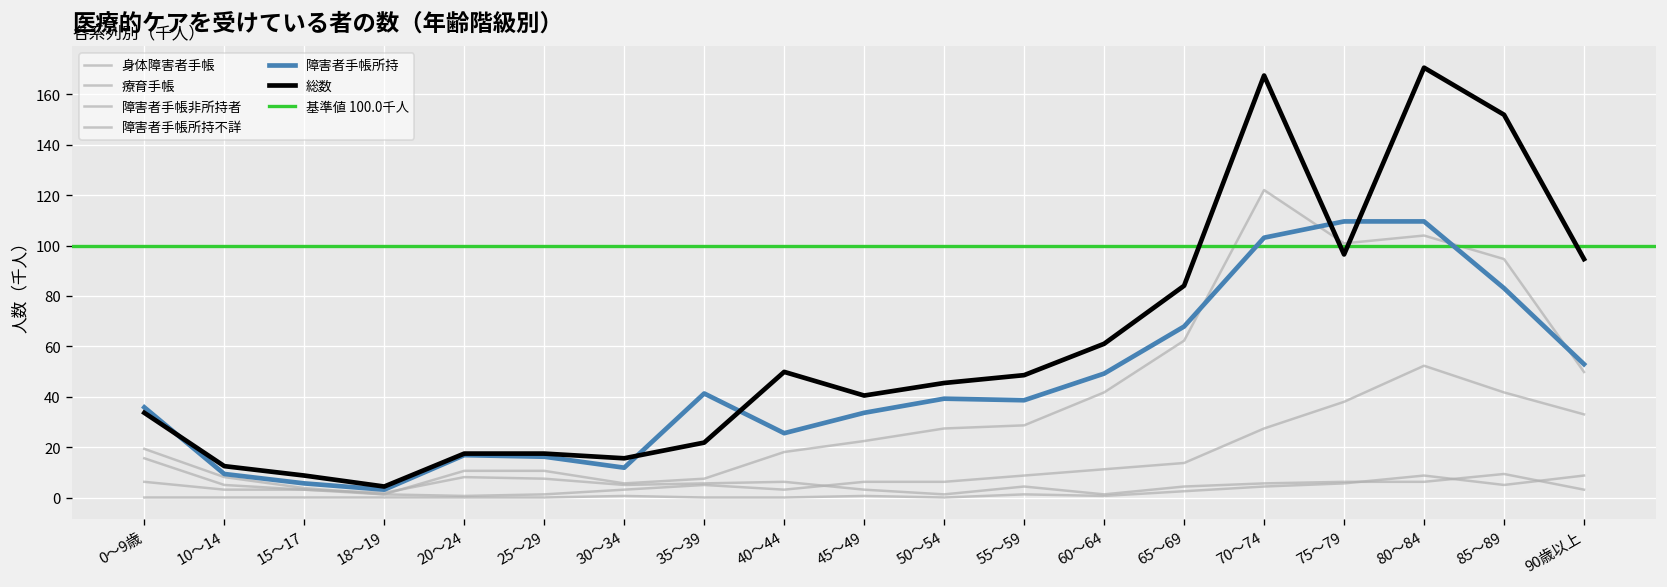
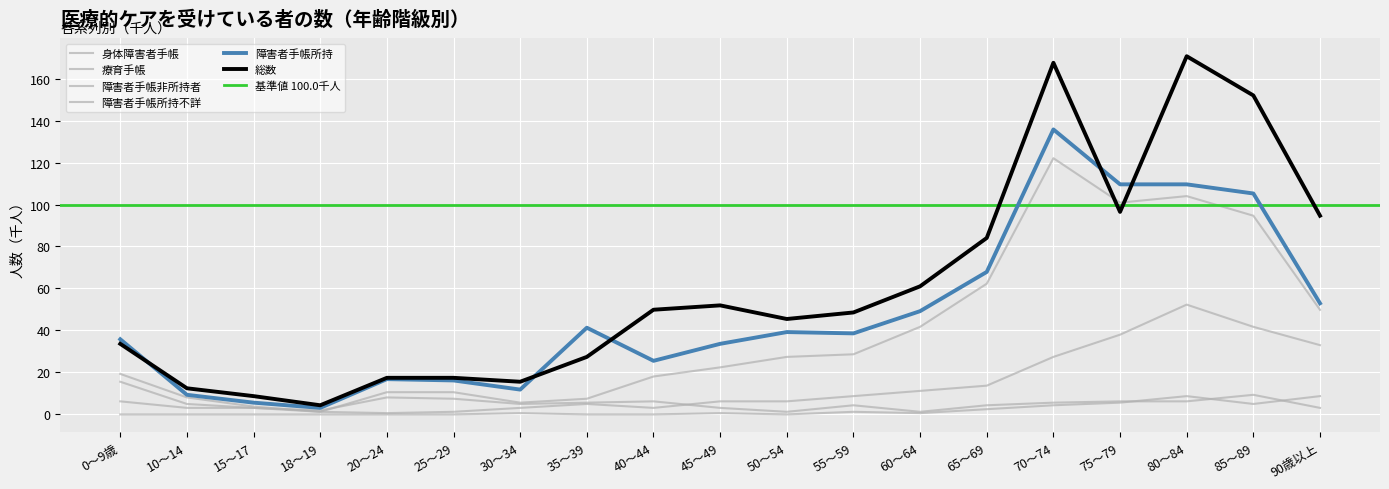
  {
    "障害者手帳所持": {
      "0～9歳": 36,
      "10～14": 9,
      "15～17": 6,
      "18～19": 3,
      "25～29": 16,
      "30～34": 12,
      "35～39": 41,
      "40～44": 26,
      "45～49": 34,
      "50～54": 39,
      "55～59": 39,
      "60～64": 49,
      "65～69": 68,
-     "70～74": 103,
+     "70～74": 136,
      "75～79": 110,
      "80～84": 110,
-     "85～89": 83,
+     "85～89": 105,
      "90歳以上": 53
    },
    "総数": {
      "0～9歳": 34,
      "10～14": 12,
      "15～17": 9,
      "18～19": 4,
      "25～29": 17,
      "30～34": 16,
-     "35～39": 22,
+     "35～39": 27,
      "40～44": 50,
-     "45～49": 40,
+     "45～49": 52,
      "50～54": 45,
      "55～59": 49,
      "60～64": 61,
      "65～69": 84,
      "70～74": 168,
      "75～79": 96,
      "80～84": 171,
      "85～89": 152,
      "90歳以上": 95
    }
  }
